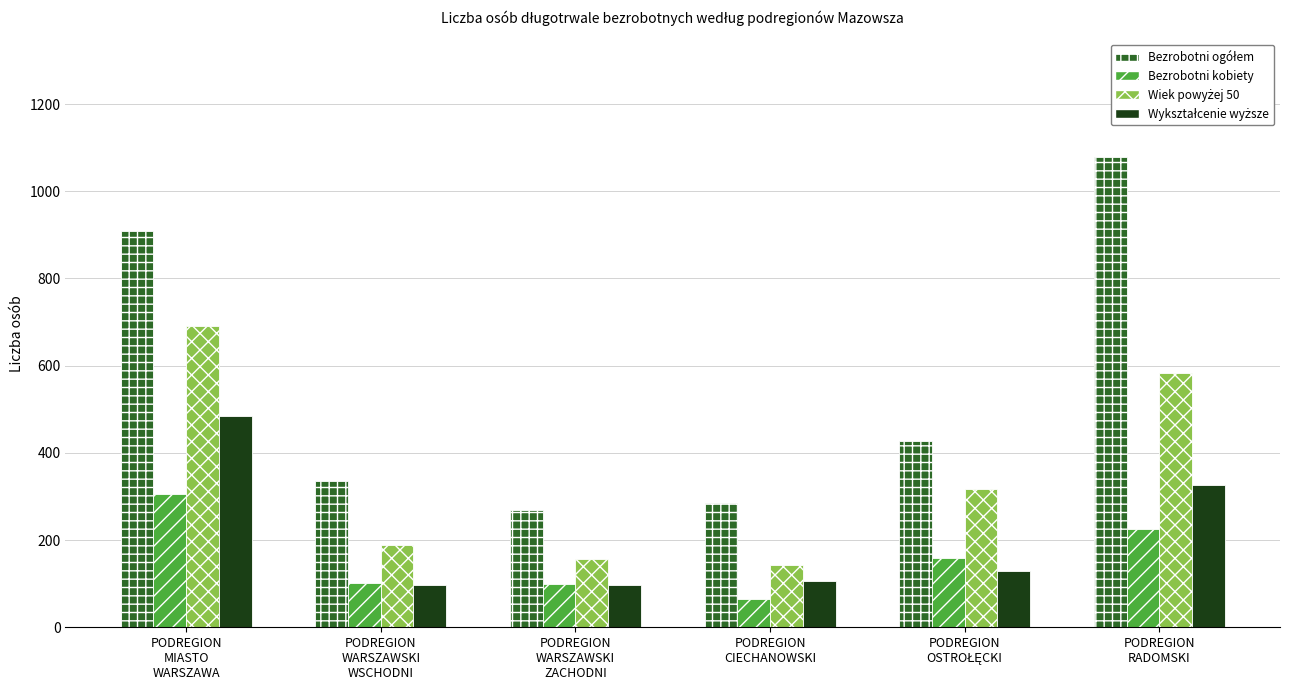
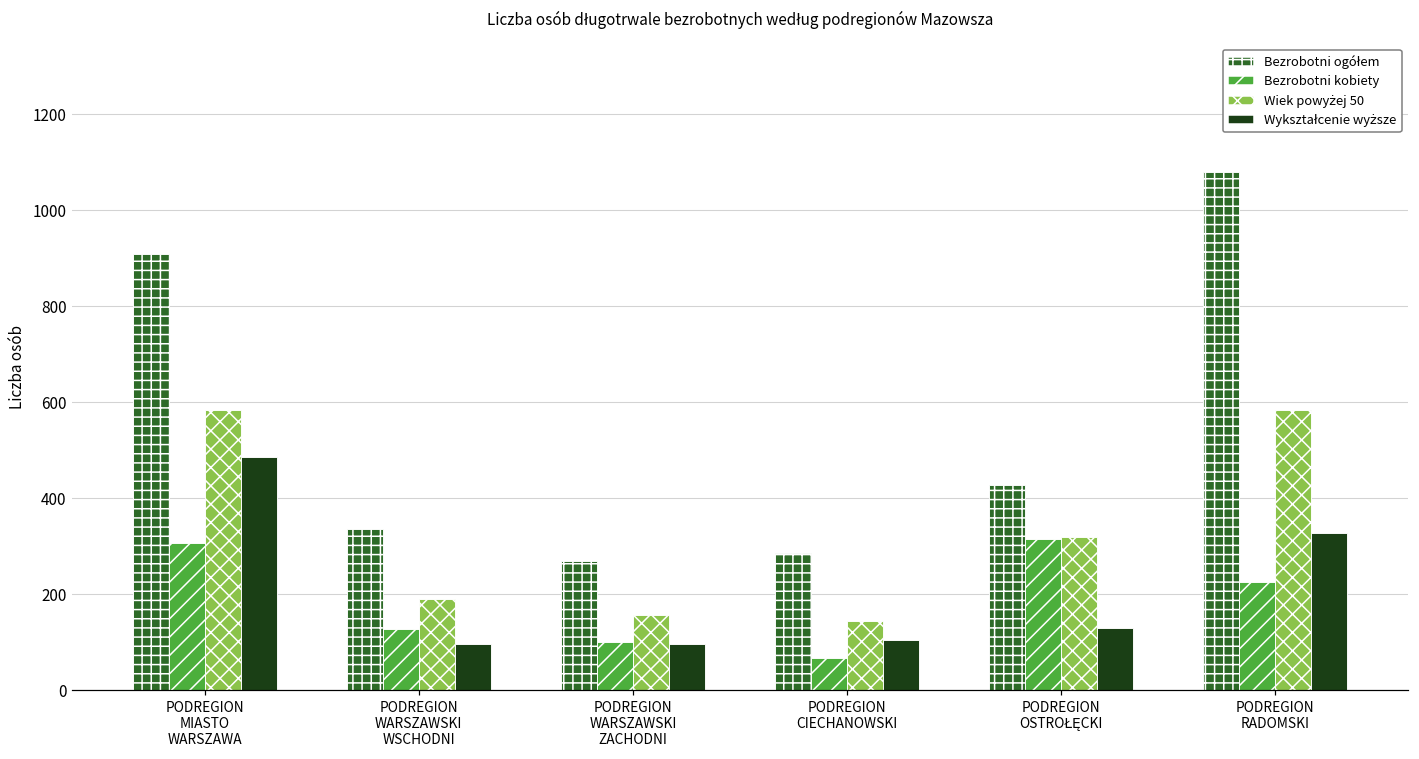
  {
    "Bezrobotni kobiety": {
      "PODREGION MIASTO WARSZAWA": 310,
-     "PODREGION WARSZAWSKI WSCHODNI": 100,
+     "PODREGION WARSZAWSKI WSCHODNI": 130,
      "PODREGION WARSZAWSKI ZACHODNI": 100,
      "PODREGION CIECHANOWSKI": 70,
-     "PODREGION OSTROŁĘCKI": 160,
+     "PODREGION OSTROŁĘCKI": 320,
      "PODREGION RADOMSKI": 230
    },
    "Wiek powyżej 50": {
-     "PODREGION MIASTO WARSZAWA": 690,
+     "PODREGION MIASTO WARSZAWA": 580,
      "PODREGION WARSZAWSKI WSCHODNI": 190,
      "PODREGION WARSZAWSKI ZACHODNI": 160,
      "PODREGION CIECHANOWSKI": 140,
      "PODREGION OSTROŁĘCKI": 320,
      "PODREGION RADOMSKI": 580
    }
  }
